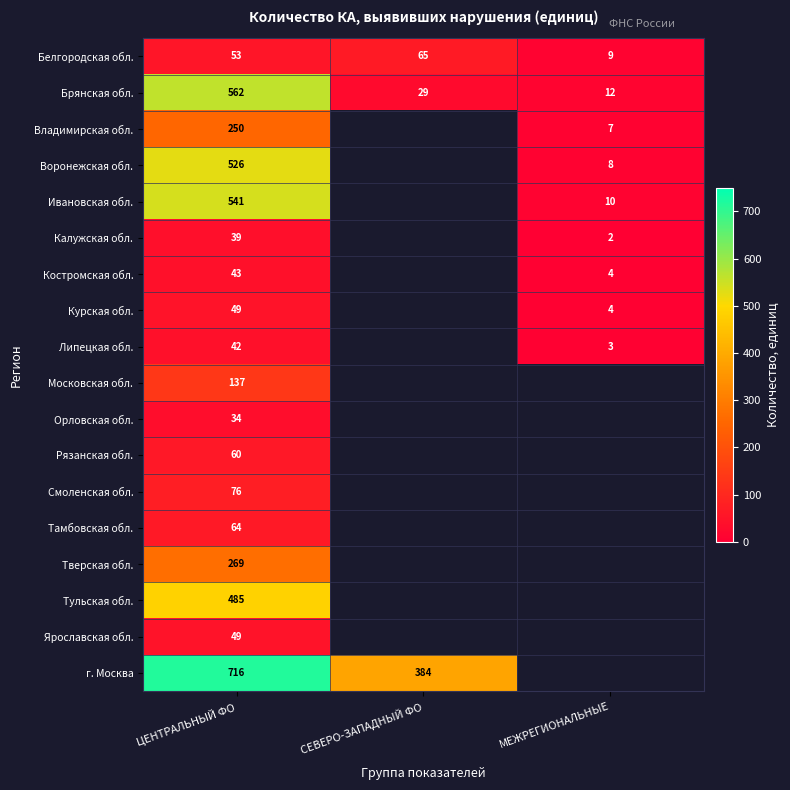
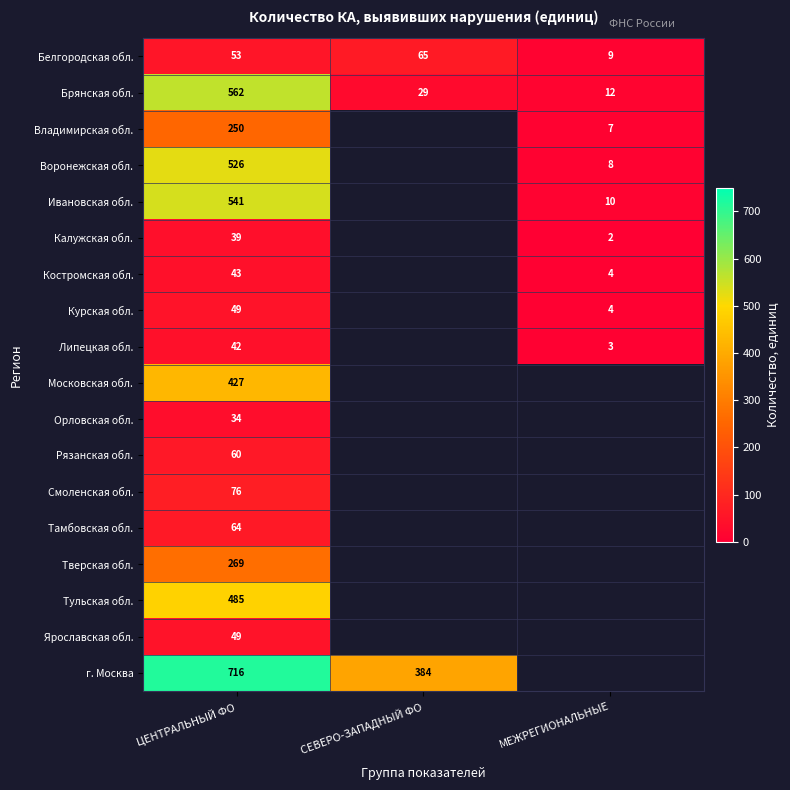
  {
    "Белгородская обл.": {
      "ЦЕНТРАЛЬНЫЙ ФО": 53,
      "СЕВЕРО-ЗАПАДНЫЙ ФО": 65,
      "МЕЖРЕГИОНАЛЬНЫЕ": 9
    },
    "Брянская обл.": {
      "ЦЕНТРАЛЬНЫЙ ФО": 562,
      "СЕВЕРО-ЗАПАДНЫЙ ФО": 29,
      "МЕЖРЕГИОНАЛЬНЫЕ": 12
    },
    "Владимирская обл.": {
      "ЦЕНТРАЛЬНЫЙ ФО": 250,
      "МЕЖРЕГИОНАЛЬНЫЕ": 7
    },
    "Воронежская обл.": {
      "ЦЕНТРАЛЬНЫЙ ФО": 526,
      "МЕЖРЕГИОНАЛЬНЫЕ": 8
    },
    "Ивановская обл.": {
      "ЦЕНТРАЛЬНЫЙ ФО": 541,
      "МЕЖРЕГИОНАЛЬНЫЕ": 10
    },
    "Калужская обл.": {
      "ЦЕНТРАЛЬНЫЙ ФО": 39,
      "МЕЖРЕГИОНАЛЬНЫЕ": 2
    },
    "Костромская обл.": {
      "ЦЕНТРАЛЬНЫЙ ФО": 43,
      "МЕЖРЕГИОНАЛЬНЫЕ": 4
    },
    "Курская обл.": {
      "ЦЕНТРАЛЬНЫЙ ФО": 49,
      "МЕЖРЕГИОНАЛЬНЫЕ": 4
    },
    "Липецкая обл.": {
      "ЦЕНТРАЛЬНЫЙ ФО": 42,
      "МЕЖРЕГИОНАЛЬНЫЕ": 3
    },
    "Московская обл.": {
-     "ЦЕНТРАЛЬНЫЙ ФО": 137
+     "ЦЕНТРАЛЬНЫЙ ФО": 427
    },
    "Орловская обл.": {
      "ЦЕНТРАЛЬНЫЙ ФО": 34
    },
    "Рязанская обл.": {
      "ЦЕНТРАЛЬНЫЙ ФО": 60
    },
    "Смоленская обл.": {
      "ЦЕНТРАЛЬНЫЙ ФО": 76
    },
    "Тамбовская обл.": {
      "ЦЕНТРАЛЬНЫЙ ФО": 64
    },
    "Тверская обл.": {
      "ЦЕНТРАЛЬНЫЙ ФО": 269
    },
    "Тульская обл.": {
      "ЦЕНТРАЛЬНЫЙ ФО": 485
    },
    "Ярославская обл.": {
      "ЦЕНТРАЛЬНЫЙ ФО": 49
    },
    "г. Москва": {
      "ЦЕНТРАЛЬНЫЙ ФО": 716,
      "СЕВЕРО-ЗАПАДНЫЙ ФО": 384
    }
  }
